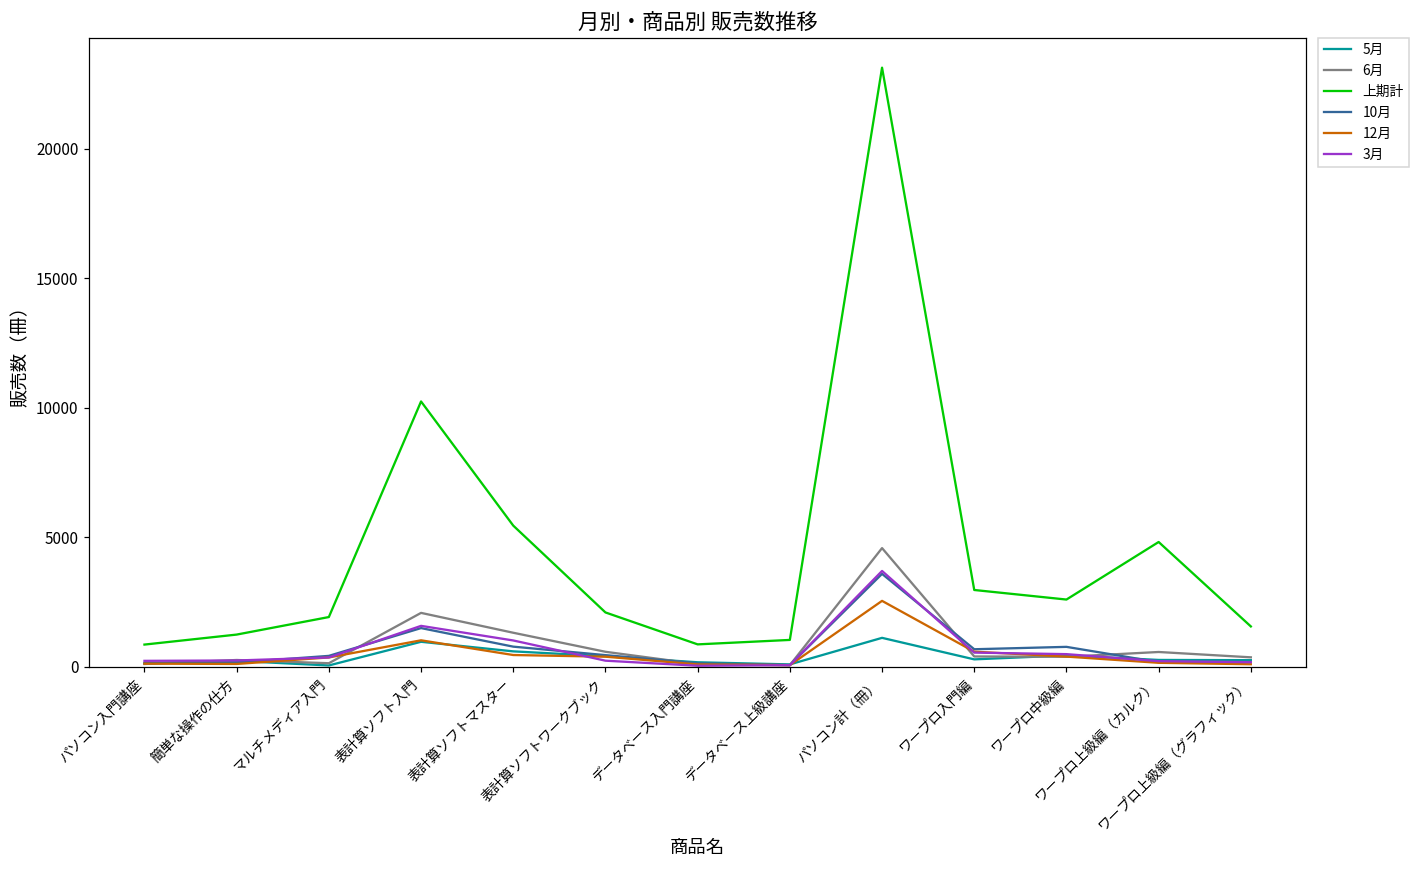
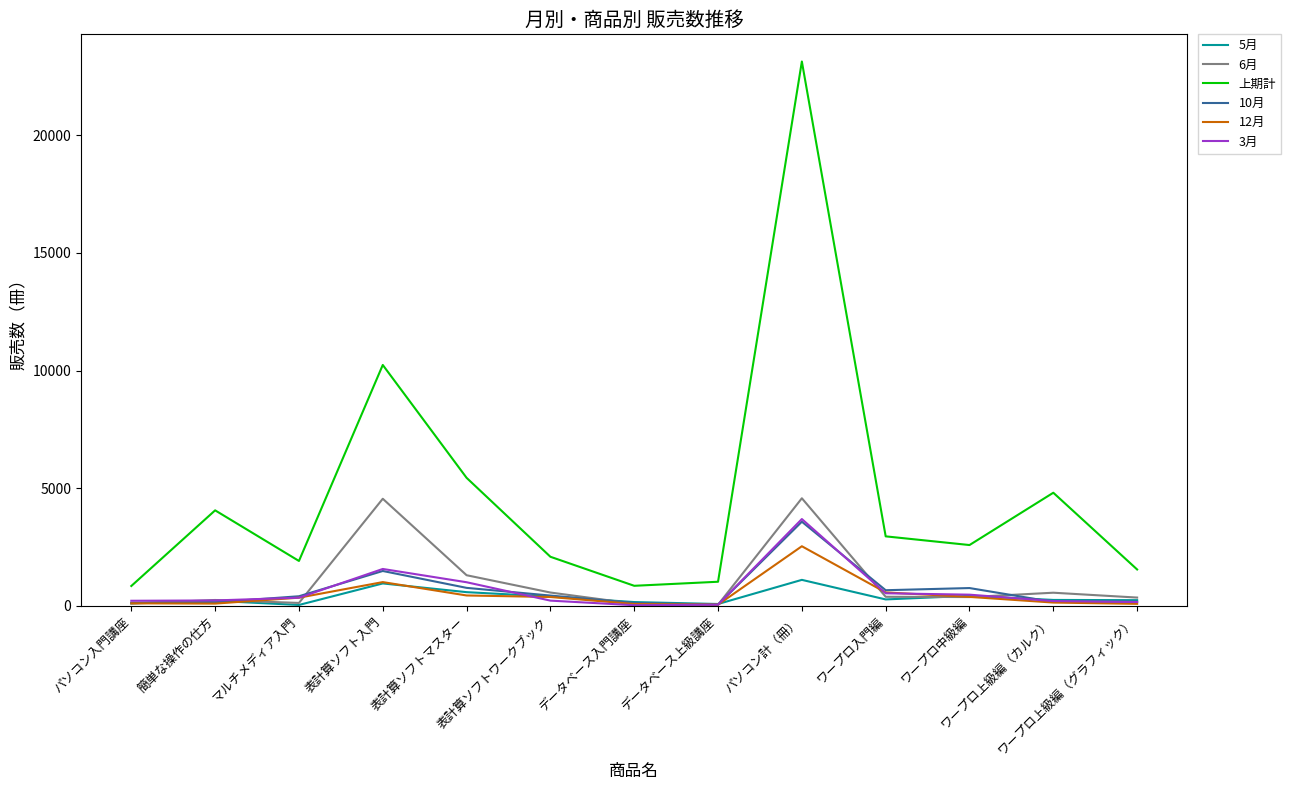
  {
    "5月": {
      "表計算ソフトマスター": 600,
      "パソコン計（冊）": 1100,
      "ワープロ入門編": 300
    },
    "6月": {
-     "表計算ソフト入門": 2100,
+     "表計算ソフト入門": 4600,
      "表計算ソフトマスター": 1300,
      "表計算ソフトワークブック": 600,
      "パソコン計（冊）": 4600,
      "ワープロ入門編": 400,
      "ワープロ上級編（カルク）": 600,
      "ワープロ上級編（グラフィック）": 400
    },
    "上期計": {
      "パソコン入門講座": 800,
-     "簡単な操作の仕方": 1200,
+     "簡単な操作の仕方": 4100,
      "マルチメディア入門": 1900,
      "表計算ソフト入門": 10200,
      "表計算ソフトマスター": 5400,
      "表計算ソフトワークブック": 2100,
      "データベース入門講座": 900,
      "データベース上級講座": 1000,
      "パソコン計（冊）": 23100,
      "ワープロ入門編": 3000,
      "ワープロ中級編": 2600,
      "ワープロ上級編（カルク）": 4800,
      "ワープロ上級編（グラフィック）": 1500
    },
    "10月": {
      "表計算ソフトマスター": 800,
      "パソコン計（冊）": 3600,
      "ワープロ中級編": 800
    },
    "12月": {
      "表計算ソフトマスター": 400,
      "パソコン計（冊）": 2500
    },
    "3月": {
      "表計算ソフトマスター": 1000,
      "表計算ソフトワークブック": 200,
      "パソコン計（冊）": 3700
    }
  }
